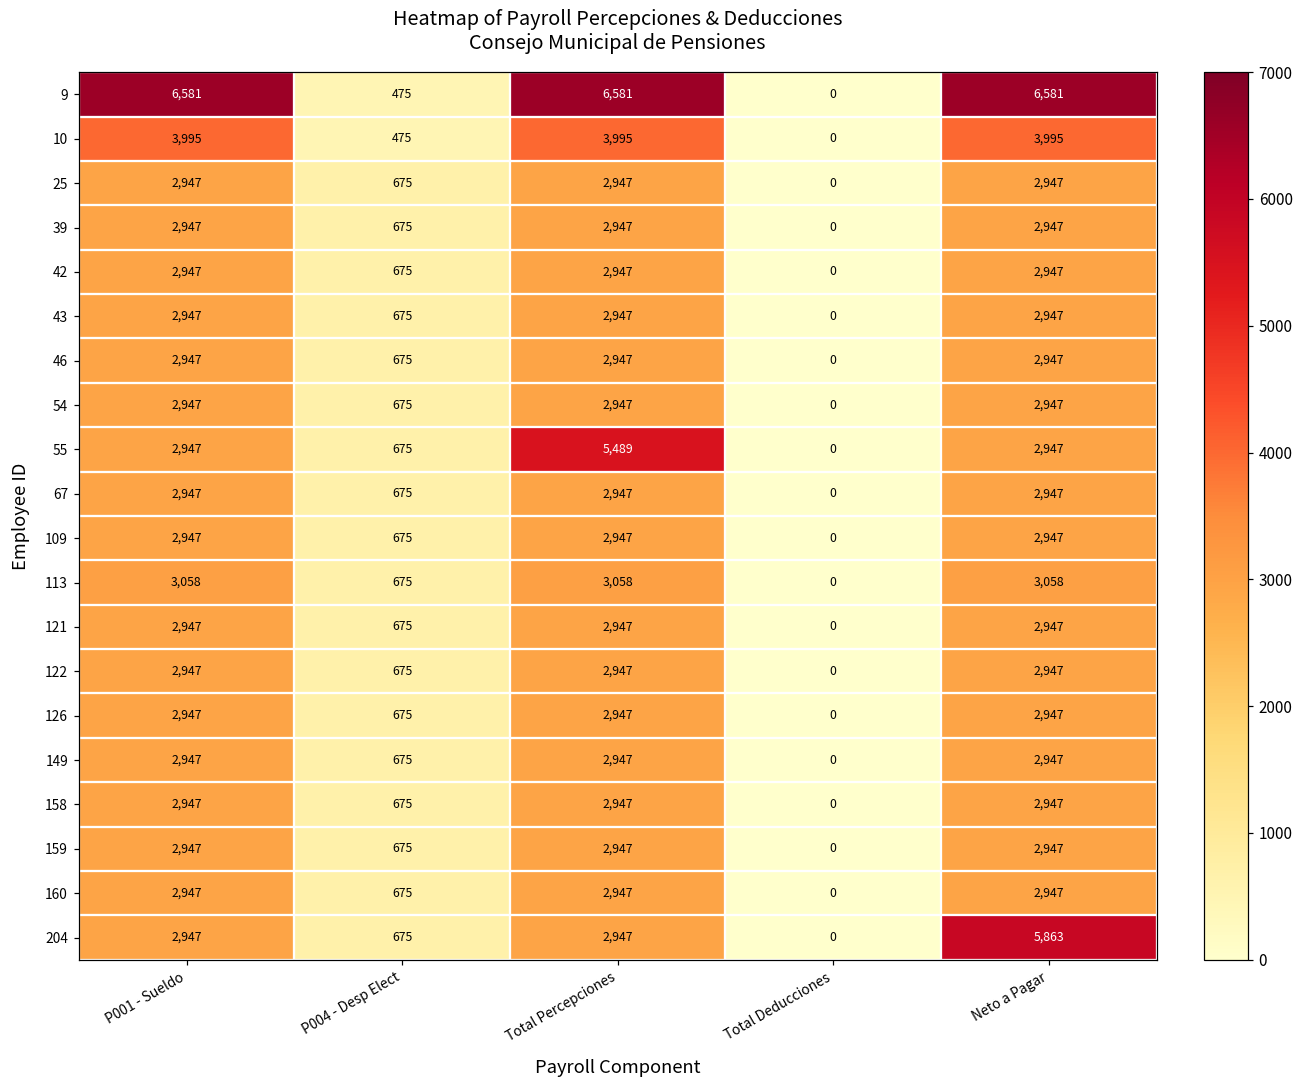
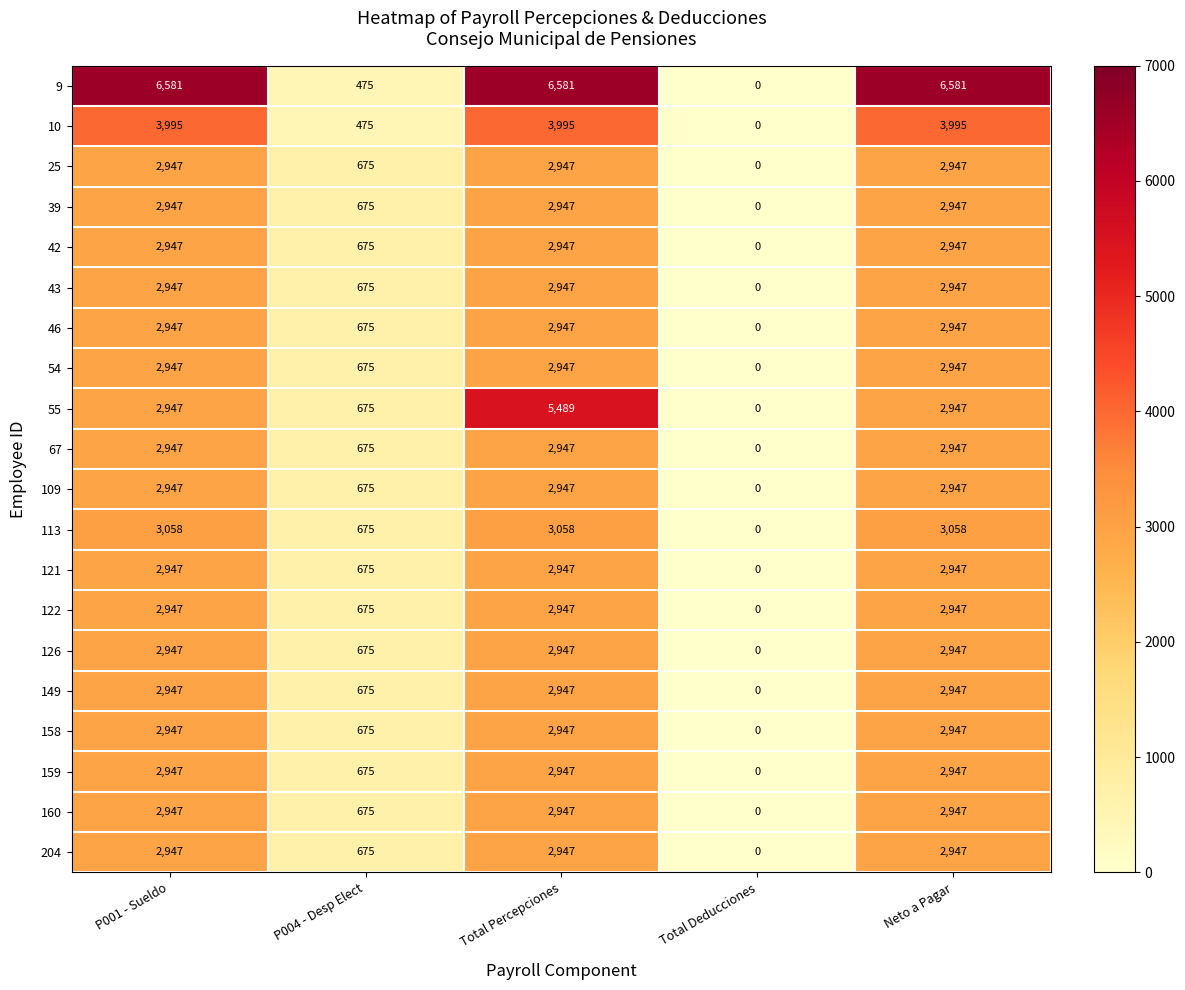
  {
    "9": {
      "P001 - Sueldo": "6,581",
      "P004 - Desp Elect": "475",
      "Total Percepciones": "6,581",
      "Total Deducciones": "0",
      "Neto a Pagar": "6,581"
    },
    "10": {
      "P001 - Sueldo": "3,995",
      "P004 - Desp Elect": "475",
      "Total Percepciones": "3,995",
      "Total Deducciones": "0",
      "Neto a Pagar": "3,995"
    },
    "25": {
      "P001 - Sueldo": "2,947",
      "P004 - Desp Elect": "675",
      "Total Percepciones": "2,947",
      "Total Deducciones": "0",
      "Neto a Pagar": "2,947"
    },
    "39": {
      "P001 - Sueldo": "2,947",
      "P004 - Desp Elect": "675",
      "Total Percepciones": "2,947",
      "Total Deducciones": "0",
      "Neto a Pagar": "2,947"
    },
    "42": {
      "P001 - Sueldo": "2,947",
      "P004 - Desp Elect": "675",
      "Total Percepciones": "2,947",
      "Total Deducciones": "0",
      "Neto a Pagar": "2,947"
    },
    "43": {
      "P001 - Sueldo": "2,947",
      "P004 - Desp Elect": "675",
      "Total Percepciones": "2,947",
      "Total Deducciones": "0",
      "Neto a Pagar": "2,947"
    },
    "46": {
      "P001 - Sueldo": "2,947",
      "P004 - Desp Elect": "675",
      "Total Percepciones": "2,947",
      "Total Deducciones": "0",
      "Neto a Pagar": "2,947"
    },
    "54": {
      "P001 - Sueldo": "2,947",
      "P004 - Desp Elect": "675",
      "Total Percepciones": "2,947",
      "Total Deducciones": "0",
      "Neto a Pagar": "2,947"
    },
    "55": {
      "P001 - Sueldo": "2,947",
      "P004 - Desp Elect": "675",
      "Total Percepciones": "5,489",
      "Total Deducciones": "0",
      "Neto a Pagar": "2,947"
    },
    "67": {
      "P001 - Sueldo": "2,947",
      "P004 - Desp Elect": "675",
      "Total Percepciones": "2,947",
      "Total Deducciones": "0",
      "Neto a Pagar": "2,947"
    },
    "109": {
      "P001 - Sueldo": "2,947",
      "P004 - Desp Elect": "675",
      "Total Percepciones": "2,947",
      "Total Deducciones": "0",
      "Neto a Pagar": "2,947"
    },
    "113": {
      "P001 - Sueldo": "3,058",
      "P004 - Desp Elect": "675",
      "Total Percepciones": "3,058",
      "Total Deducciones": "0",
      "Neto a Pagar": "3,058"
    },
    "121": {
      "P001 - Sueldo": "2,947",
      "P004 - Desp Elect": "675",
      "Total Percepciones": "2,947",
      "Total Deducciones": "0",
      "Neto a Pagar": "2,947"
    },
    "122": {
      "P001 - Sueldo": "2,947",
      "P004 - Desp Elect": "675",
      "Total Percepciones": "2,947",
      "Total Deducciones": "0",
      "Neto a Pagar": "2,947"
    },
    "126": {
      "P001 - Sueldo": "2,947",
      "P004 - Desp Elect": "675",
      "Total Percepciones": "2,947",
      "Total Deducciones": "0",
      "Neto a Pagar": "2,947"
    },
    "149": {
      "P001 - Sueldo": "2,947",
      "P004 - Desp Elect": "675",
      "Total Percepciones": "2,947",
      "Total Deducciones": "0",
      "Neto a Pagar": "2,947"
    },
    "158": {
      "P001 - Sueldo": "2,947",
      "P004 - Desp Elect": "675",
      "Total Percepciones": "2,947",
      "Total Deducciones": "0",
      "Neto a Pagar": "2,947"
    },
    "159": {
      "P001 - Sueldo": "2,947",
      "P004 - Desp Elect": "675",
      "Total Percepciones": "2,947",
      "Total Deducciones": "0",
      "Neto a Pagar": "2,947"
    },
    "160": {
      "P001 - Sueldo": "2,947",
      "P004 - Desp Elect": "675",
      "Total Percepciones": "2,947",
      "Total Deducciones": "0",
      "Neto a Pagar": "2,947"
    },
    "204": {
      "P001 - Sueldo": "2,947",
      "P004 - Desp Elect": "675",
      "Total Percepciones": "2,947",
      "Total Deducciones": "0",
-     "Neto a Pagar": "5,863"
+     "Neto a Pagar": "2,947"
    }
  }
